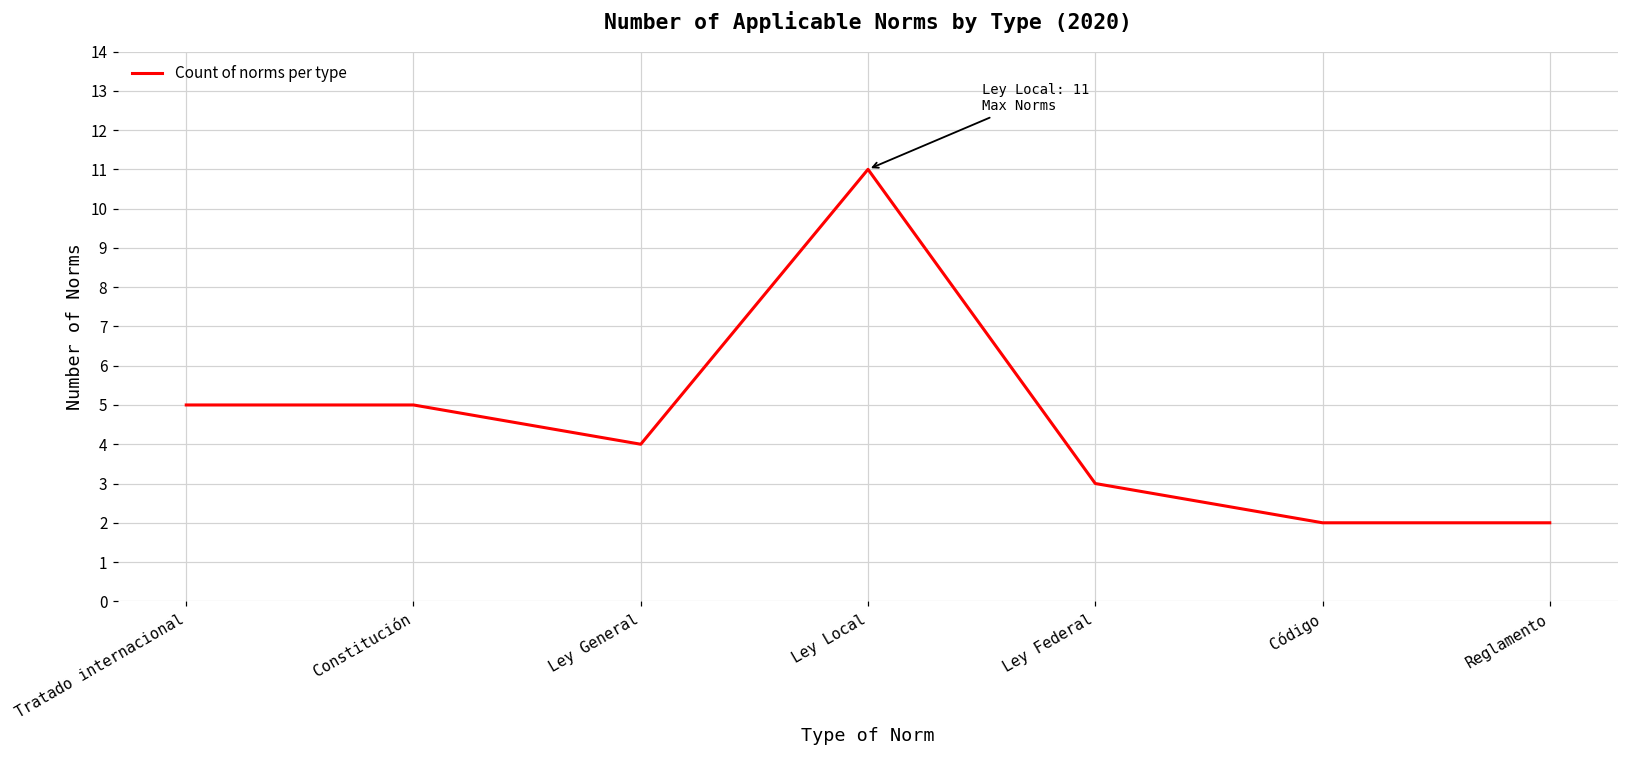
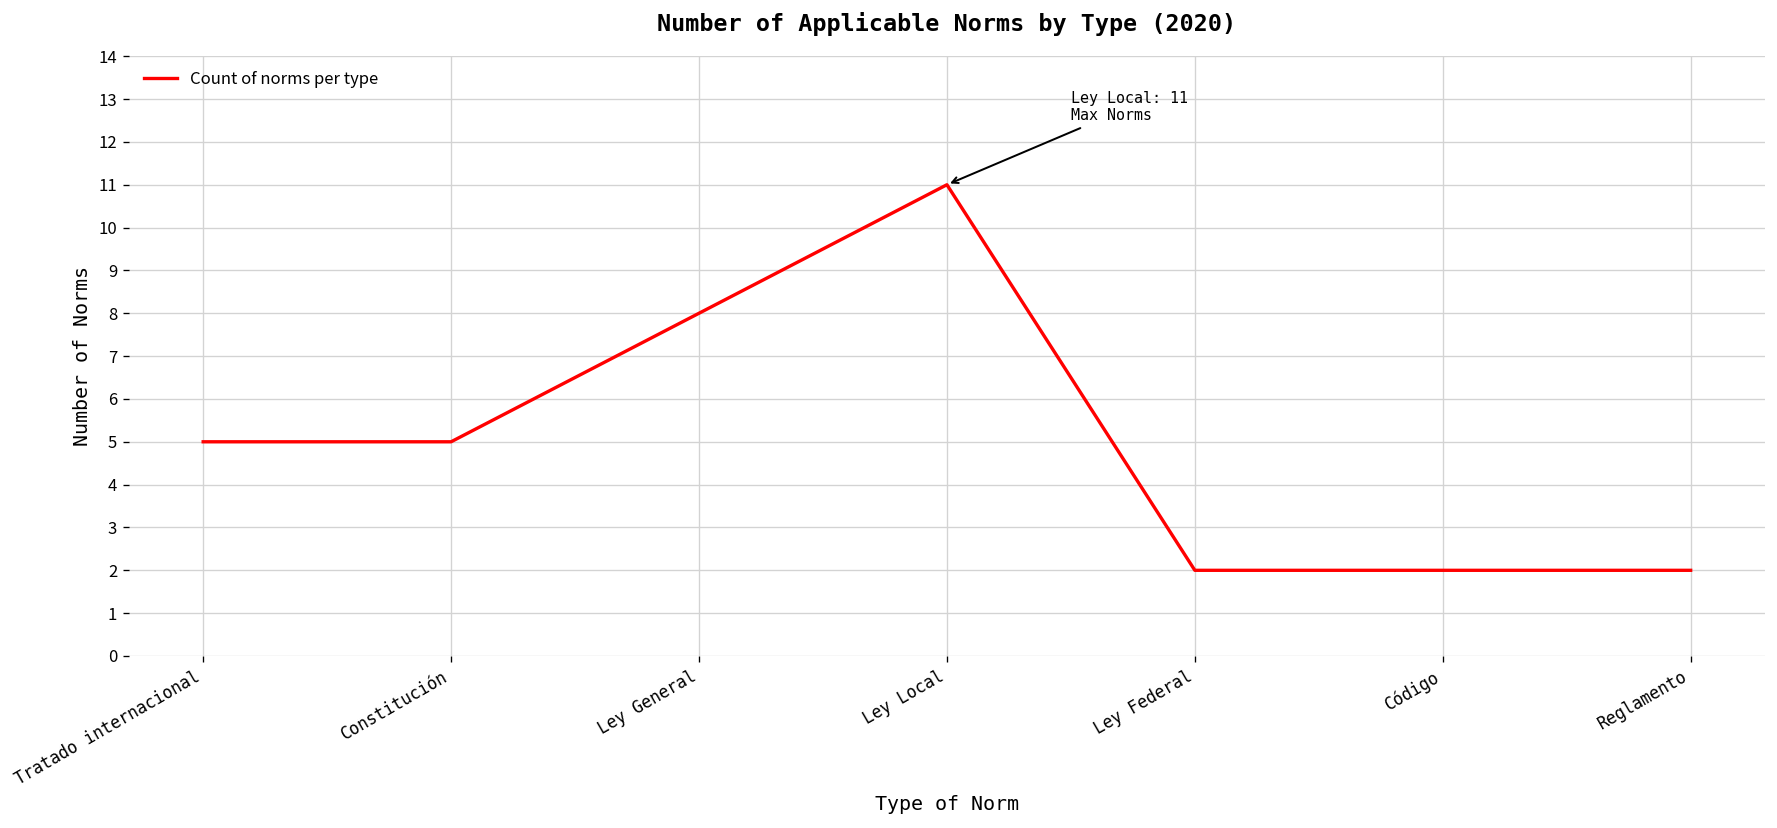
  {
    "Tratado internacional": 5,
    "Constitución": 5,
-   "Ley General": 4,
-   "Ley Federal": 3,
+   "Ley General": 8,
+   "Ley Federal": 2,
    "Código": 2,
    "Reglamento": 2
  }
